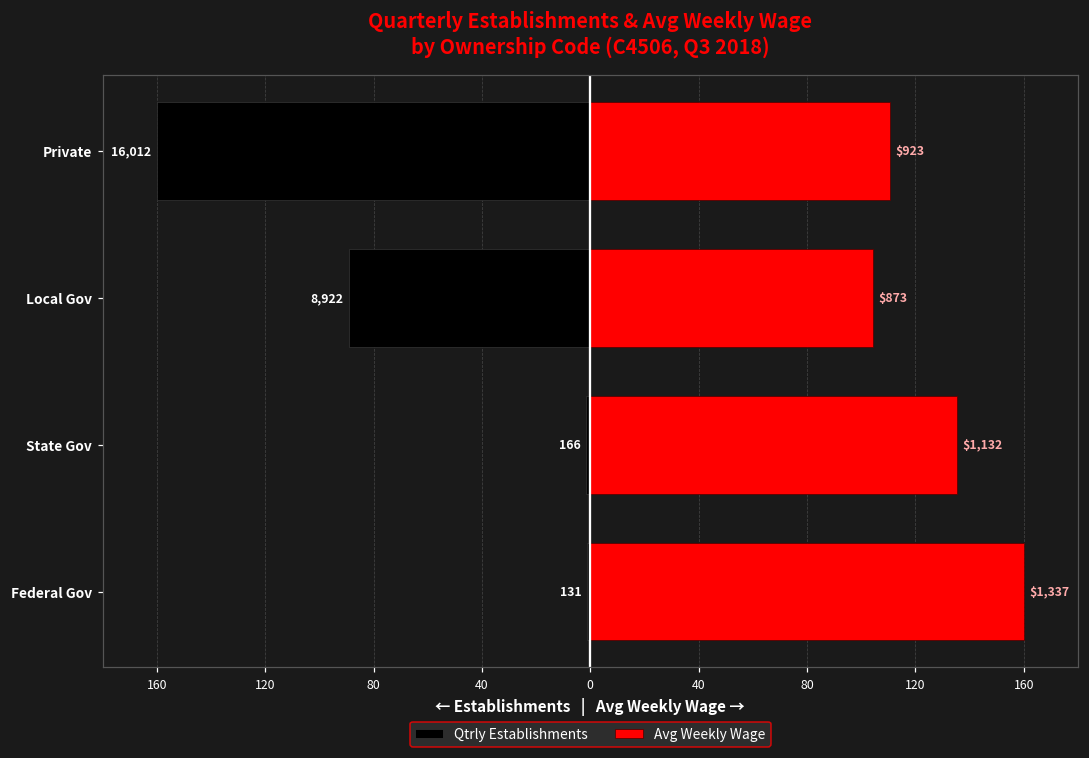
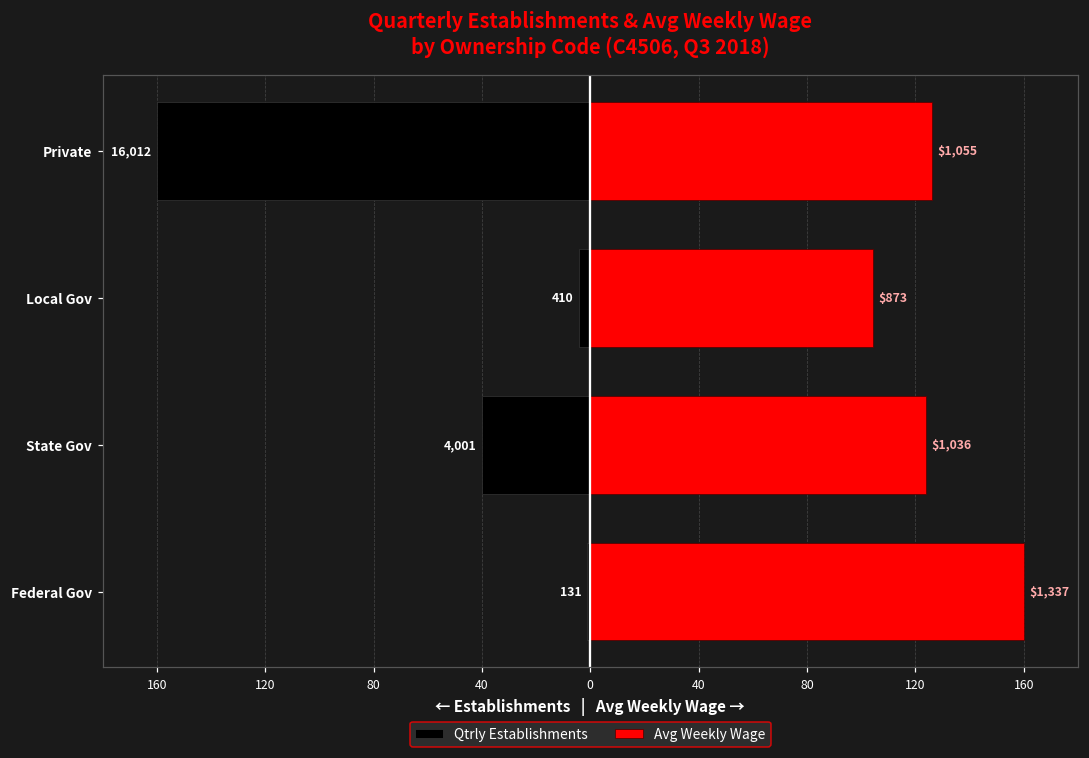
  {
    "Qtrly Establishments": {
-     "Local Gov": "8,922",
-     "State Gov": "166"
+     "Local Gov": "410",
+     "State Gov": "4,001"
    },
    "Avg Weekly Wage": {
-     "Private": "$923",
-     "State Gov": "$1,132"
+     "Private": "$1,055",
+     "State Gov": "$1,036"
    }
  }
